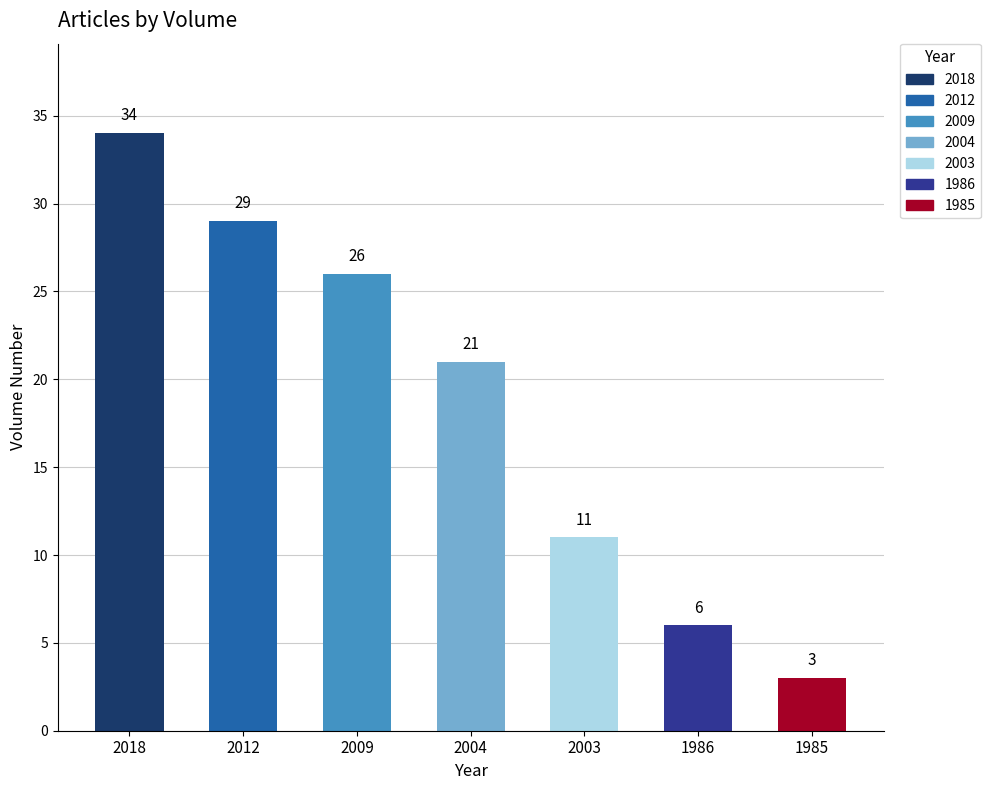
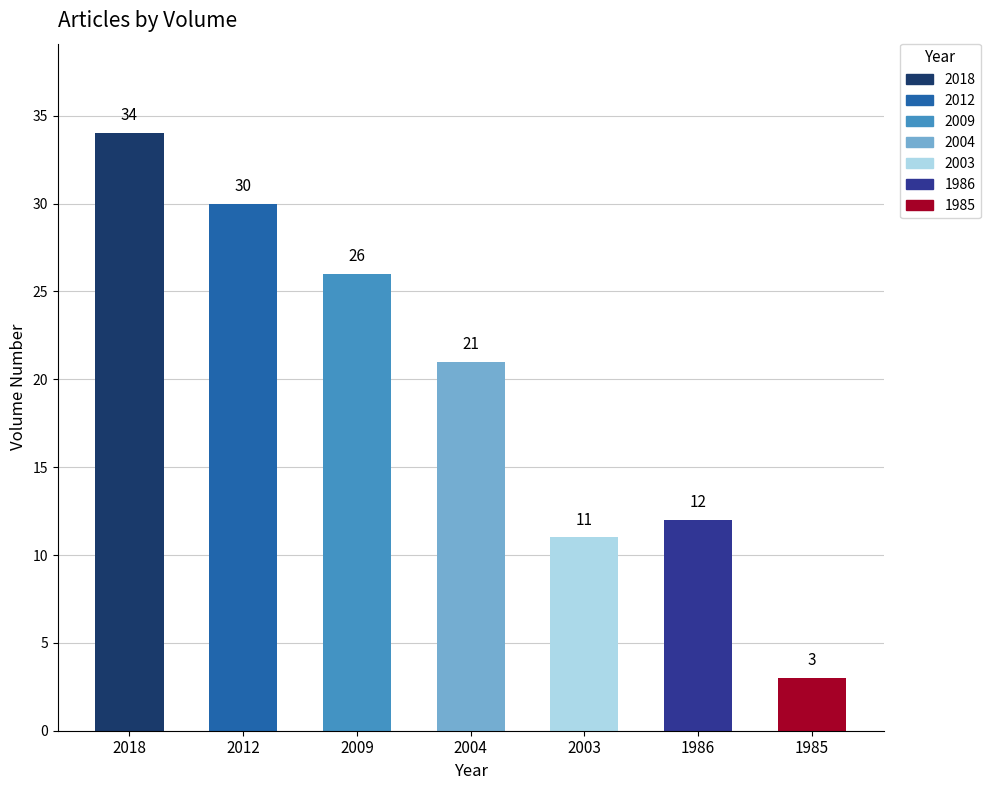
  {
    "2018": 34,
-   "2012": 29,
+   "2012": 30,
    "2009": 26,
    "2004": 21,
    "2003": 11,
-   "1986": 6,
+   "1986": 12,
    "1985": 3
  }
